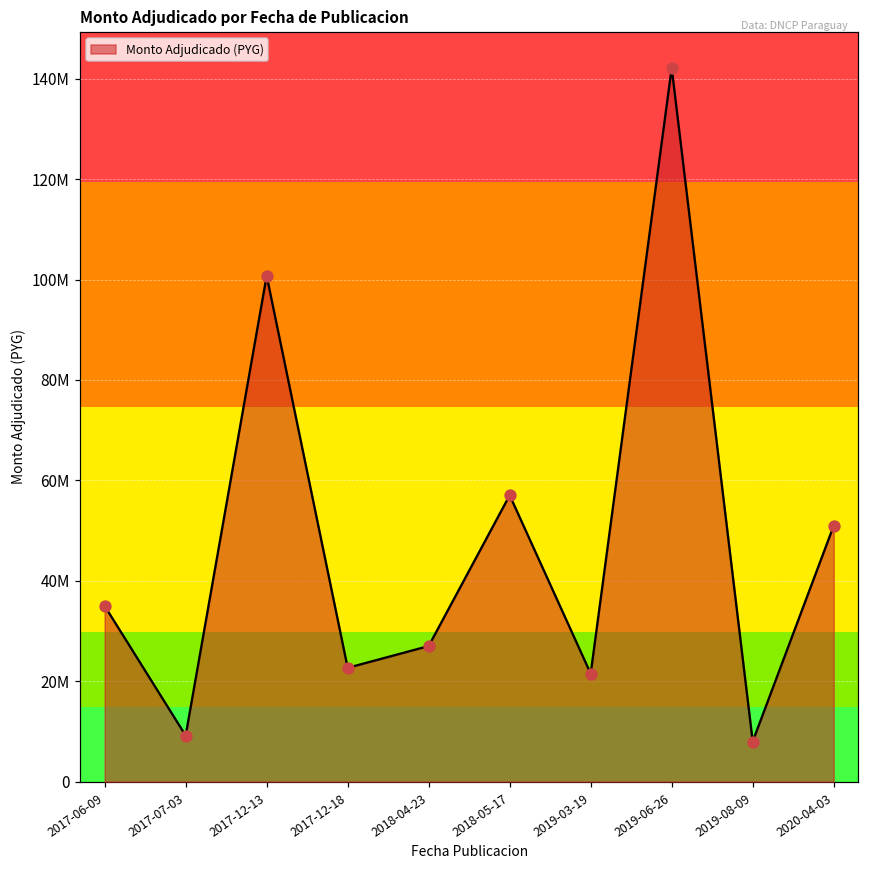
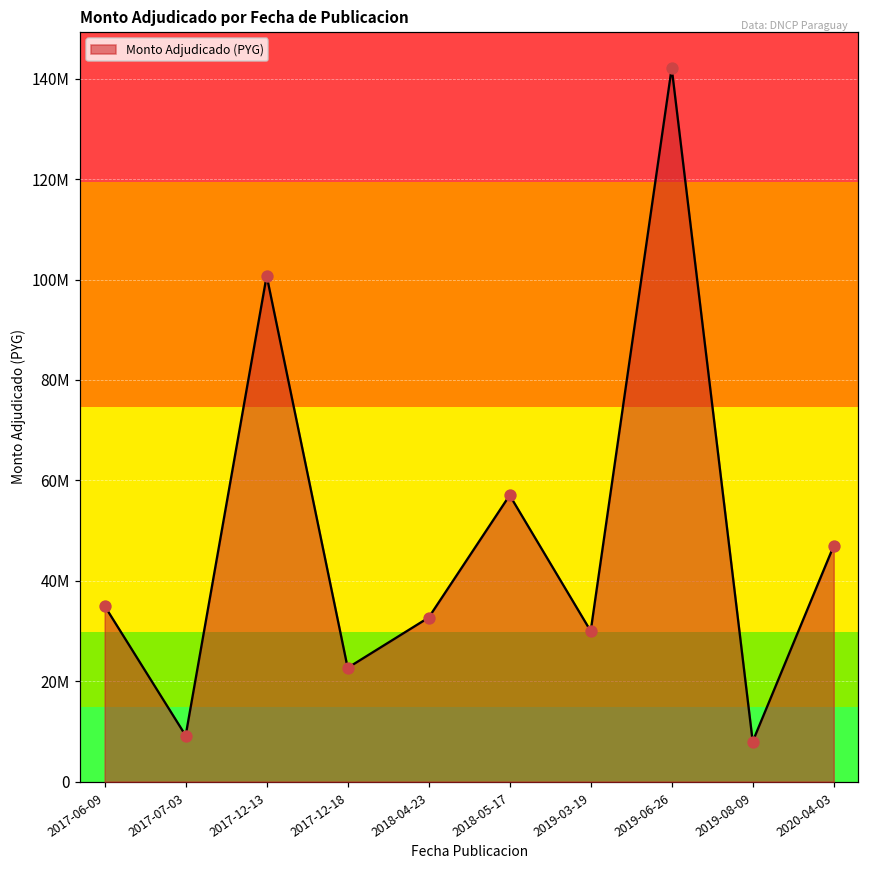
  {
    "2017-06-09": 35000000,
    "2017-07-03": 9000000,
    "2017-12-13": 101000000,
    "2017-12-18": 23000000,
-   "2018-04-23": 27000000,
+   "2018-04-23": 33000000,
    "2018-05-17": 57000000,
-   "2019-03-19": 22000000,
+   "2019-03-19": 30000000,
    "2019-06-26": 142000000,
    "2019-08-09": 8000000,
-   "2020-04-03": 51000000
+   "2020-04-03": 47000000
  }
